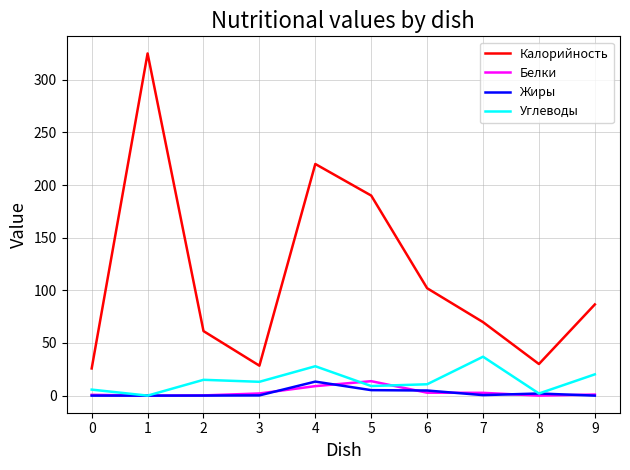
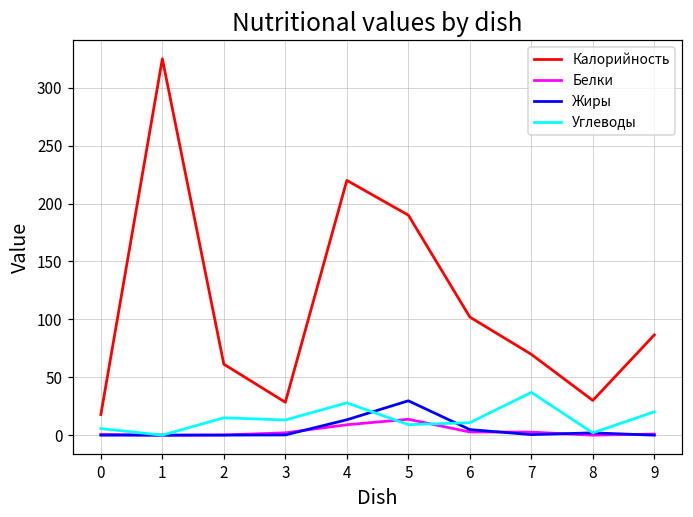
  {
    "Калорийность": {
-     "0": 26,
+     "0": 18,
      "1": 325,
      "2": 61,
      "3": 28,
      "4": 220,
      "5": 190,
      "6": 102,
      "7": 70,
      "8": 30,
      "9": 87
    },
    "Белки": {
      "4": 9,
      "5": 14
    },
    "Жиры": {
      "4": 13,
-     "5": 5
+     "5": 30
    },
    "Углеводы": {
      "0": 6,
      "2": 15,
      "3": 13,
      "4": 28,
      "5": 9,
      "6": 11,
      "7": 37,
      "9": 20
    }
  }
